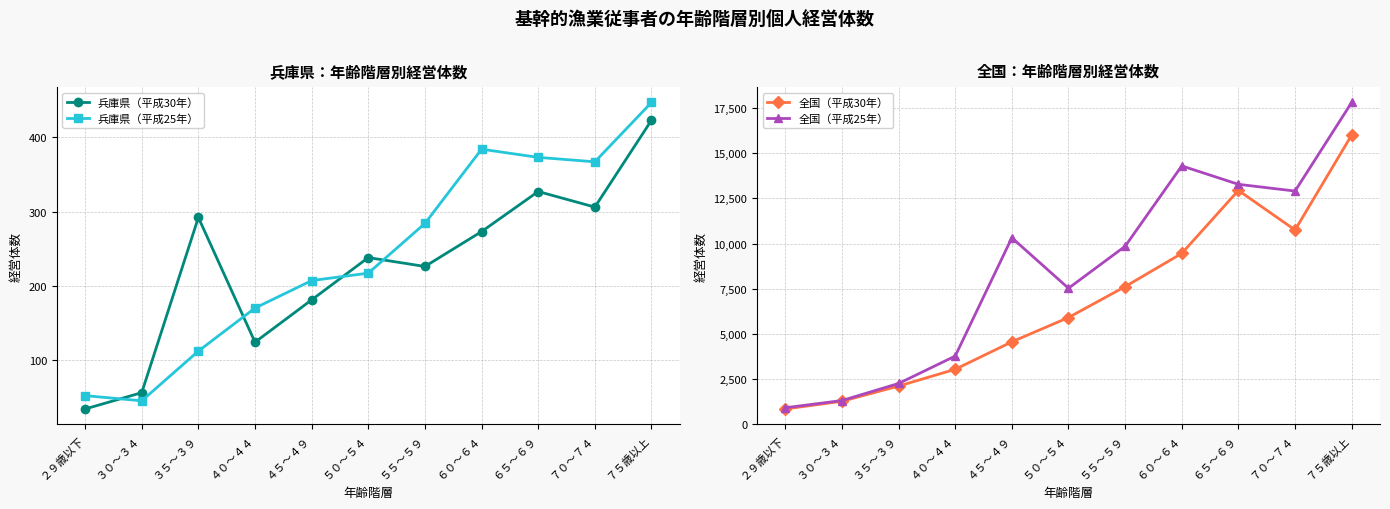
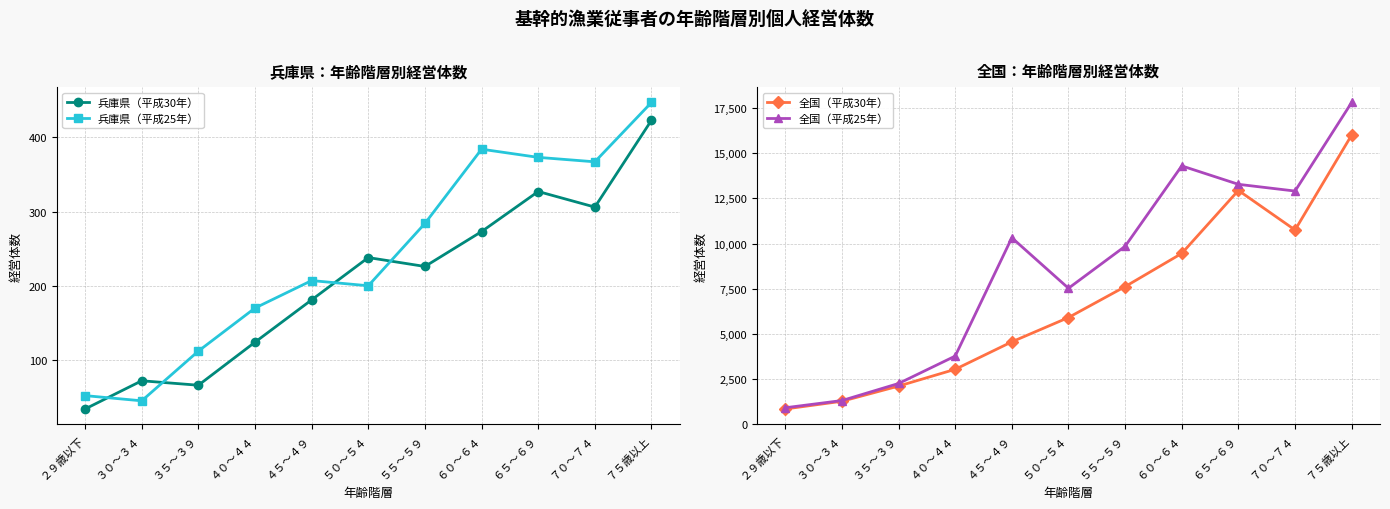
  {
    "兵庫県：年齢階層別経営体数": {
      "兵庫県（平成30年）": {
        "２９歳以下": "30",
-       "３０～３４": "60",
-       "３５～３９": "290",
+       "３０～３４": "70",
+       "３５～３９": "70",
        "４０～４４": "120",
        "４５～４９": "180",
        "５０～５４": "240",
        "５５～５９": "230",
        "６０～６４": "270",
        "６５～６９": "330",
        "７０～７４": "310",
        "７５歳以上": "420"
      },
      "兵庫県（平成25年）": {
        "２９歳以下": "50",
        "３０～３４": "50",
        "３５～３９": "110",
        "４０～４４": "170",
        "４５～４９": "210",
-       "５０～５４": "220",
+       "５０～５４": "200",
        "５５～５９": "280",
        "６０～６４": "380",
        "６５～６９": "370",
        "７０～７４": "370",
        "７５歳以上": "450"
      }
    },
    "全国：年齢階層別経営体数": {
      "全国（平成30年）": {
        "３５～３９": "2,100",
        "４０～４４": "3,000",
        "４５～４９": "4,600",
        "５０～５４": "5,900",
        "５５～５９": "7,600",
        "６０～６４": "9,500",
        "６５～６９": "12,900",
        "７０～７４": "10,800",
        "７５歳以上": "16,000"
      },
      "全国（平成25年）": {
        "３５～３９": "2,200",
        "４０～４４": "3,800",
        "４５～４９": "10,300",
        "５０～５４": "7,500",
        "５５～５９": "9,800",
        "６０～６４": "14,300",
        "６５～６９": "13,300",
        "７０～７４": "12,900",
        "７５歳以上": "17,800"
      }
    }
  }
